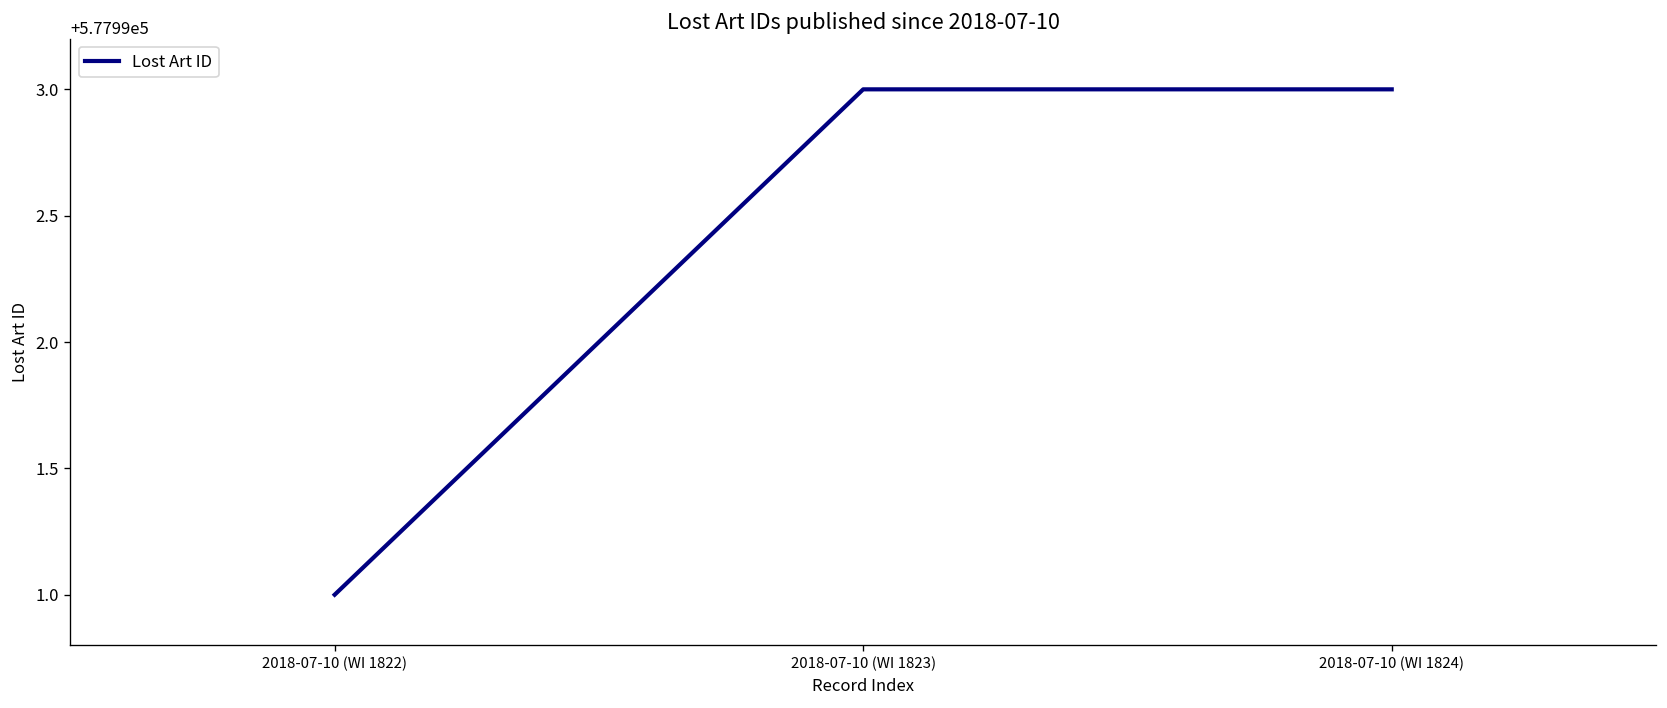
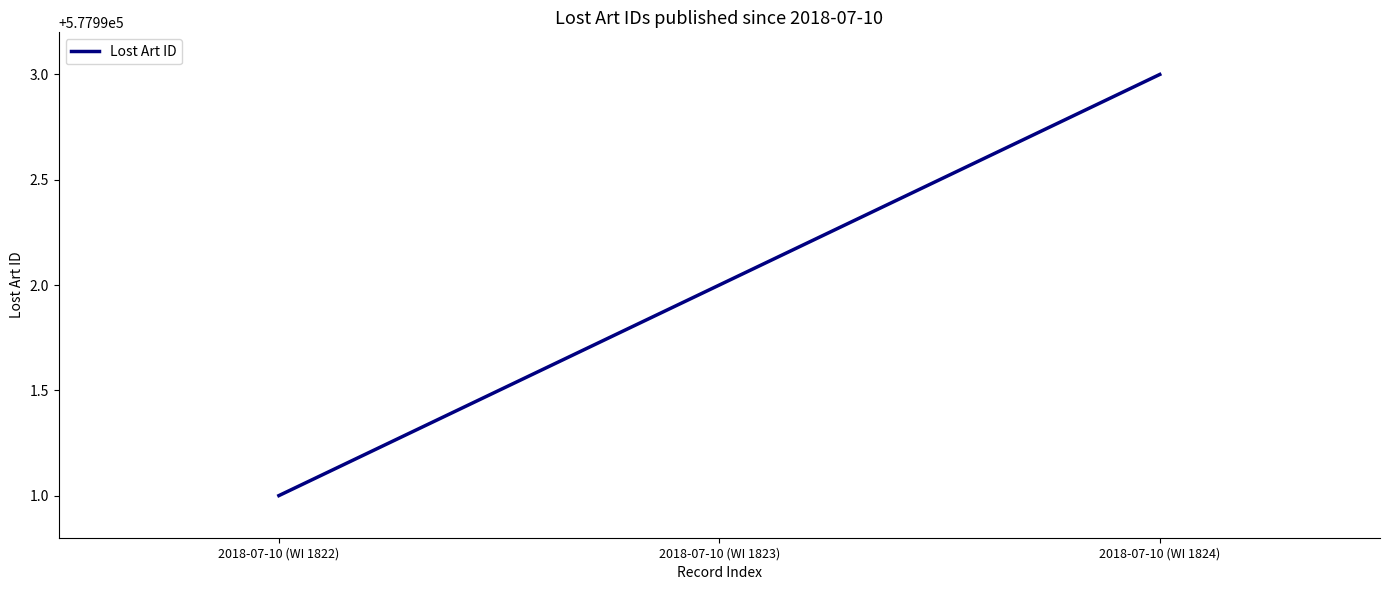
  {
    "2018-07-10 (WI 1822)": 577991,
-   "2018-07-10 (WI 1823)": 577993,
+   "2018-07-10 (WI 1823)": 577992,
    "2018-07-10 (WI 1824)": 577993
  }
